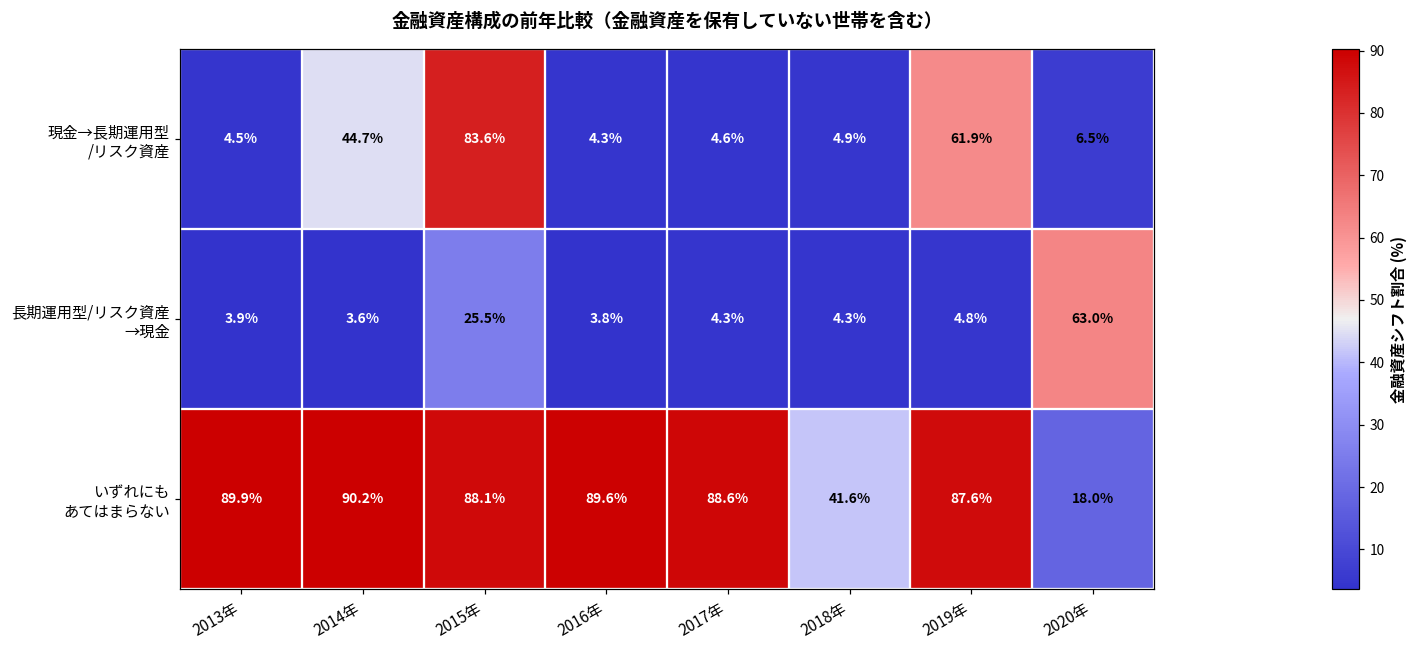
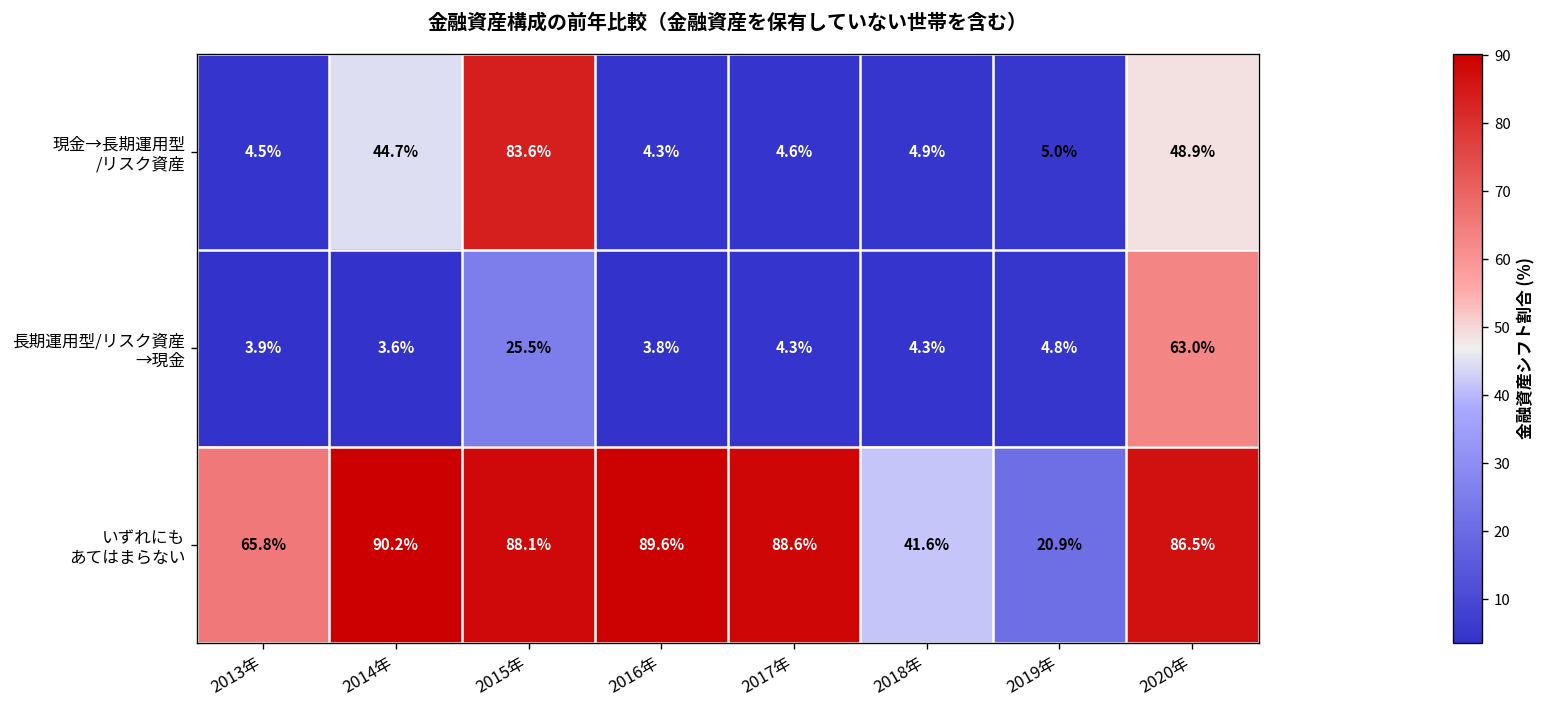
  {
    "現金→長期運用型 /リスク資産": {
      "2013年": "4.5%",
      "2014年": "44.7%",
      "2015年": "83.6%",
      "2016年": "4.3%",
      "2017年": "4.6%",
      "2018年": "4.9%",
-     "2019年": "61.9%",
-     "2020年": "6.5%"
+     "2019年": "5.0%",
+     "2020年": "48.9%"
    },
    "長期運用型/リスク資産 →現金": {
      "2013年": "3.9%",
      "2014年": "3.6%",
      "2015年": "25.5%",
      "2016年": "3.8%",
      "2017年": "4.3%",
      "2018年": "4.3%",
      "2019年": "4.8%",
      "2020年": "63.0%"
    },
    "いずれにも あてはまらない": {
-     "2013年": "89.9%",
+     "2013年": "65.8%",
      "2014年": "90.2%",
      "2015年": "88.1%",
      "2016年": "89.6%",
      "2017年": "88.6%",
      "2018年": "41.6%",
-     "2019年": "87.6%",
-     "2020年": "18.0%"
+     "2019年": "20.9%",
+     "2020年": "86.5%"
    }
  }
